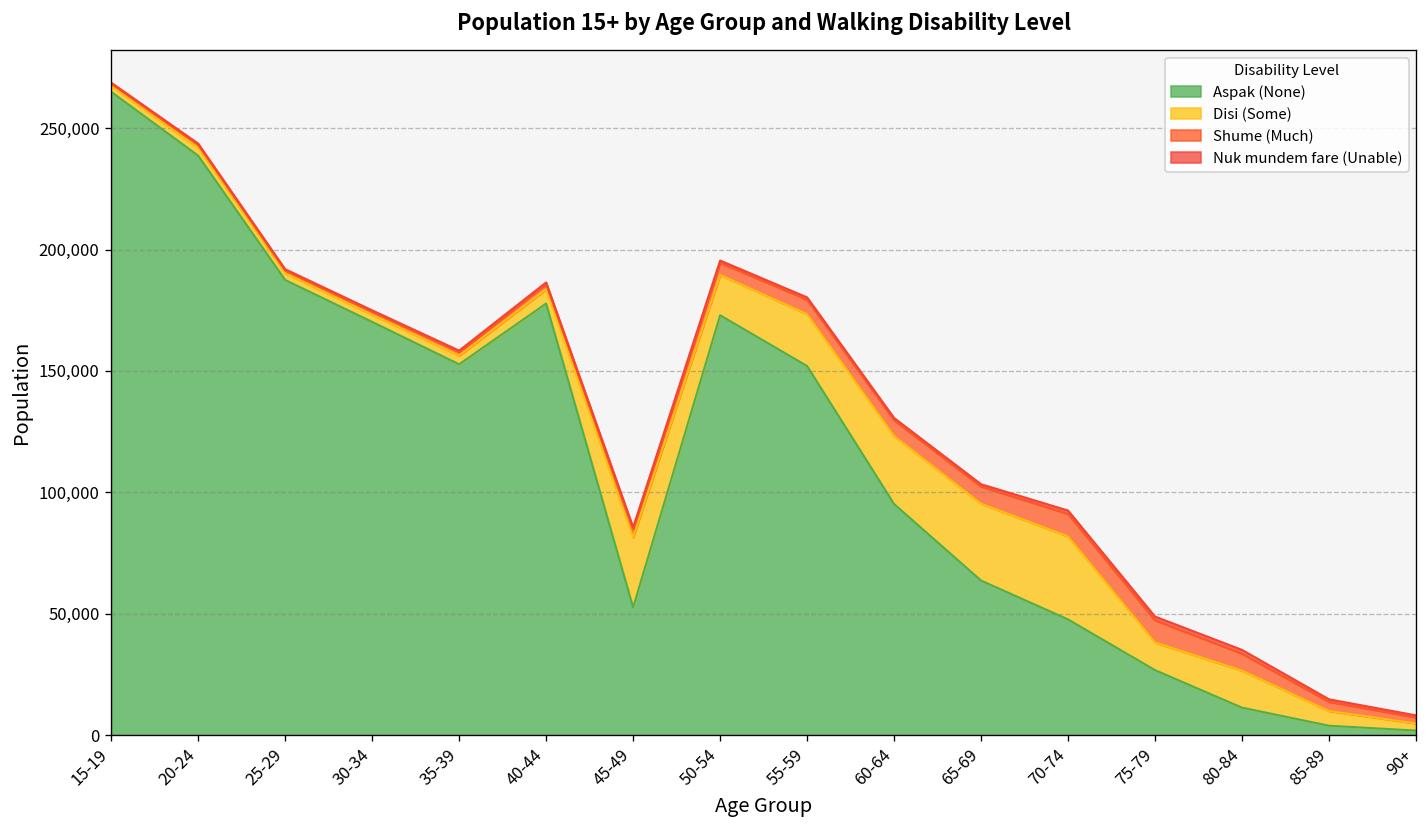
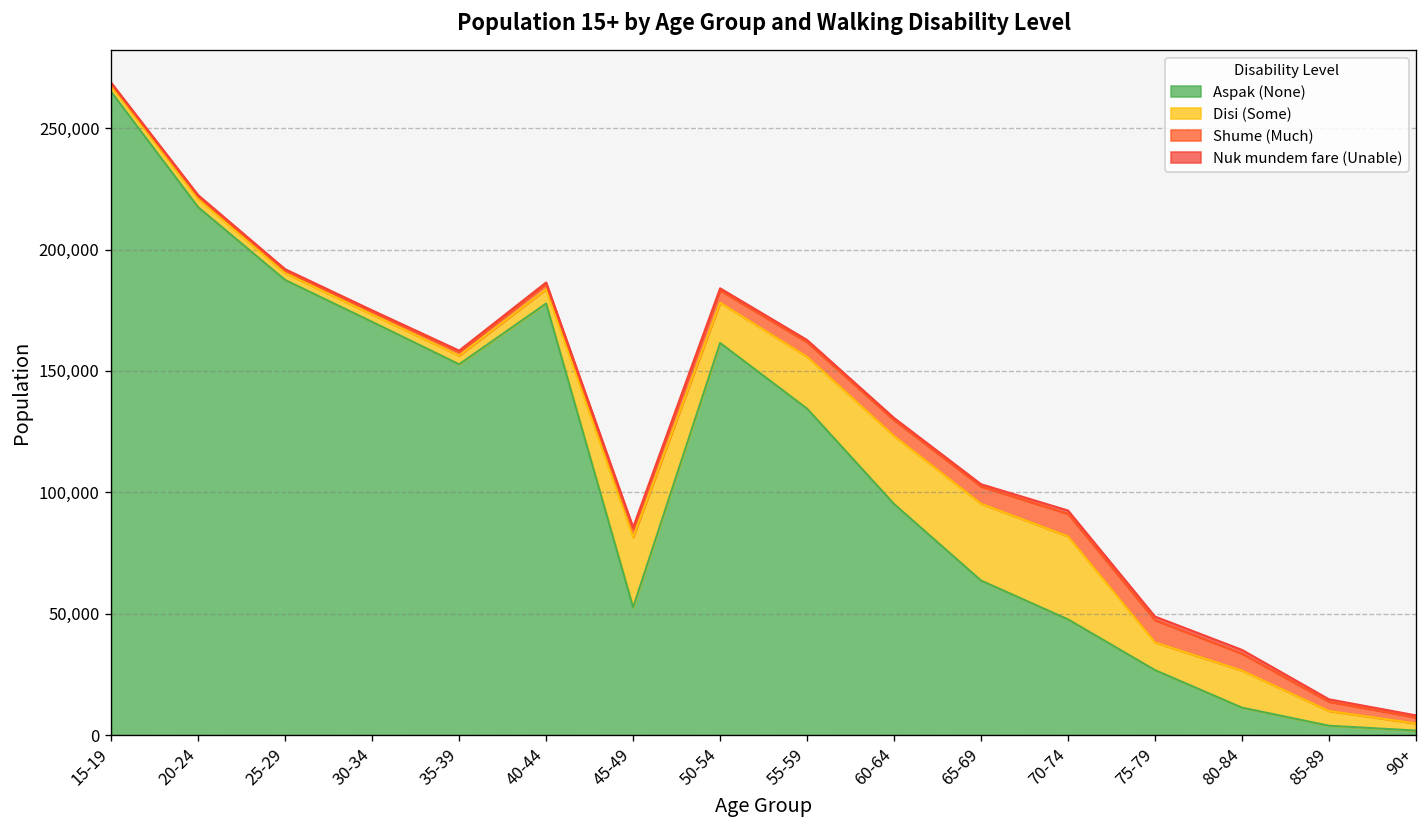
  {
    "Aspak (None)": {
      "15-19": "265,000",
-     "20-24": "239,000",
+     "20-24": "217,000",
      "25-29": "187,000",
      "30-34": "170,000",
      "35-39": "153,000",
      "40-44": "178,000",
      "45-49": "53,000",
-     "50-54": "173,000",
-     "55-59": "152,000",
+     "50-54": "162,000",
+     "55-59": "134,000",
      "60-64": "95,000",
      "65-69": "64,000",
      "70-74": "48,000",
      "75-79": "27,000",
      "80-84": "11,000",
      "85-89": "4,000",
      "90+": "2,000"
    },
    "Disi (Some)": {
      "35-39": "4,000",
      "40-44": "6,000",
      "45-49": "29,000",
      "50-54": "17,000",
      "55-59": "21,000",
      "60-64": "28,000",
      "65-69": "32,000",
      "70-74": "34,000",
      "75-79": "11,000",
      "80-84": "15,000",
      "85-89": "6,000",
      "90+": "3,000"
    }
  }
